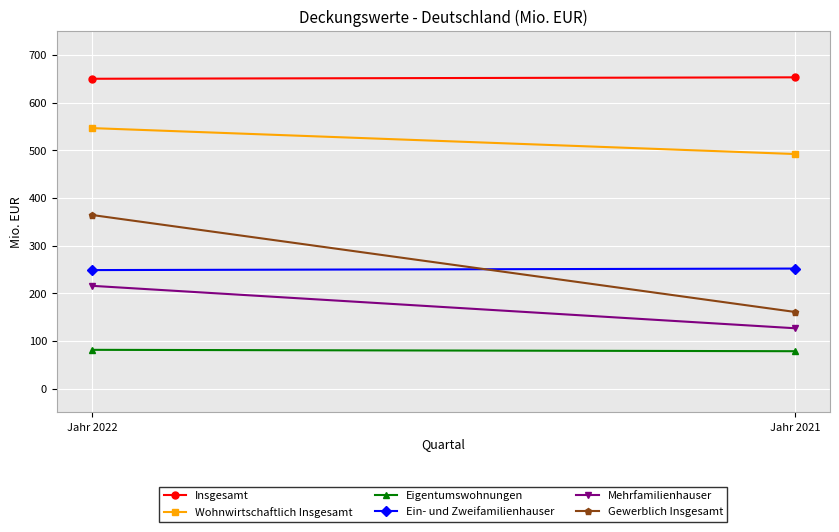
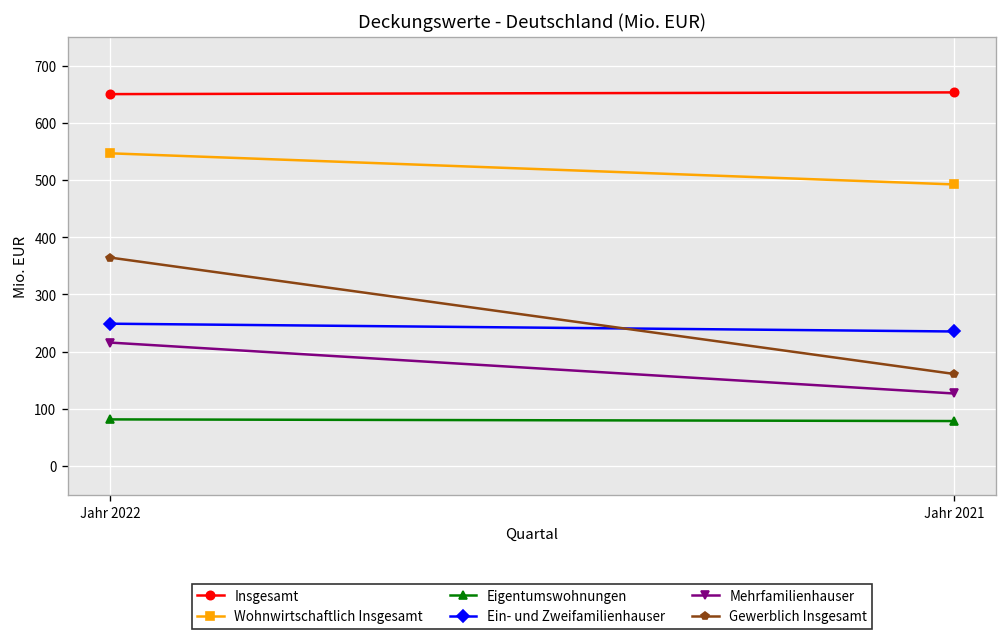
  {
    "Insgesamt": {
      "Jahr 2022": 650,
      "Jahr 2021": 650
    },
    "Wohnwirtschaftlich Insgesamt": {
      "Jahr 2022": 550,
      "Jahr 2021": 490
    },
    "Eigentumswohnungen": {
      "Jahr 2022": 80,
      "Jahr 2021": 80
    },
    "Ein- und Zweifamilienhauser": {
      "Jahr 2022": 250,
-     "Jahr 2021": 250
+     "Jahr 2021": 240
    },
    "Mehrfamilienhauser": {
      "Jahr 2022": 220,
      "Jahr 2021": 130
    },
    "Gewerblich Insgesamt": {
      "Jahr 2022": 360,
      "Jahr 2021": 160
    }
  }
